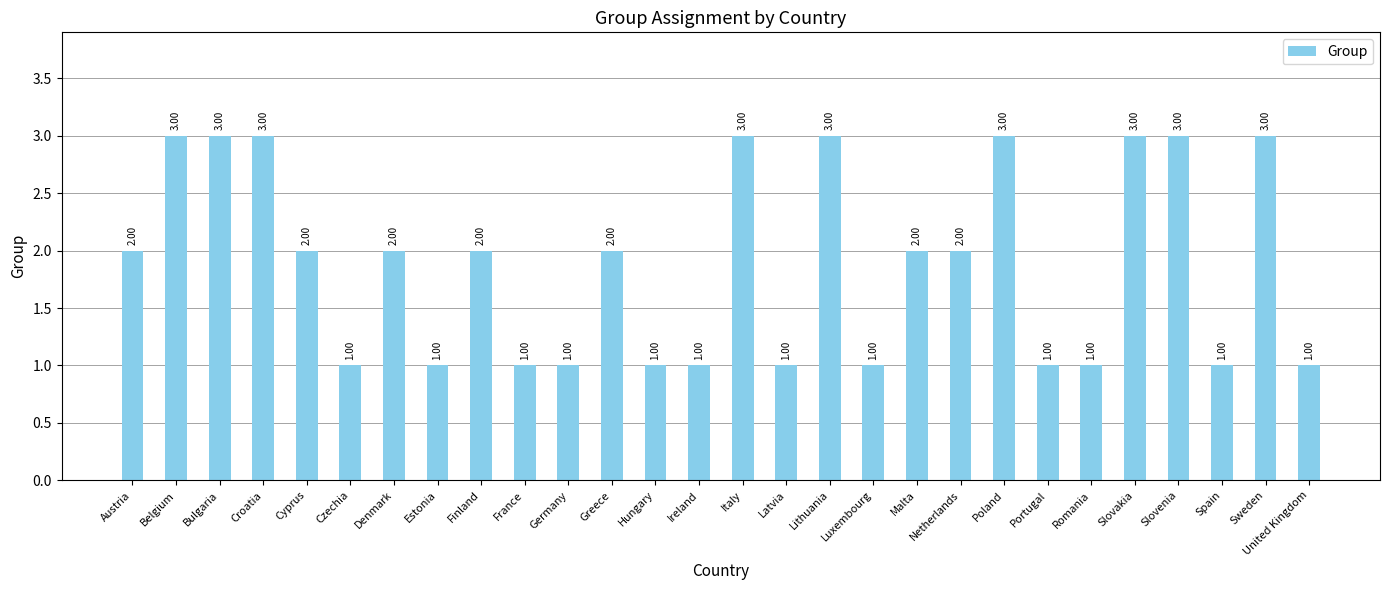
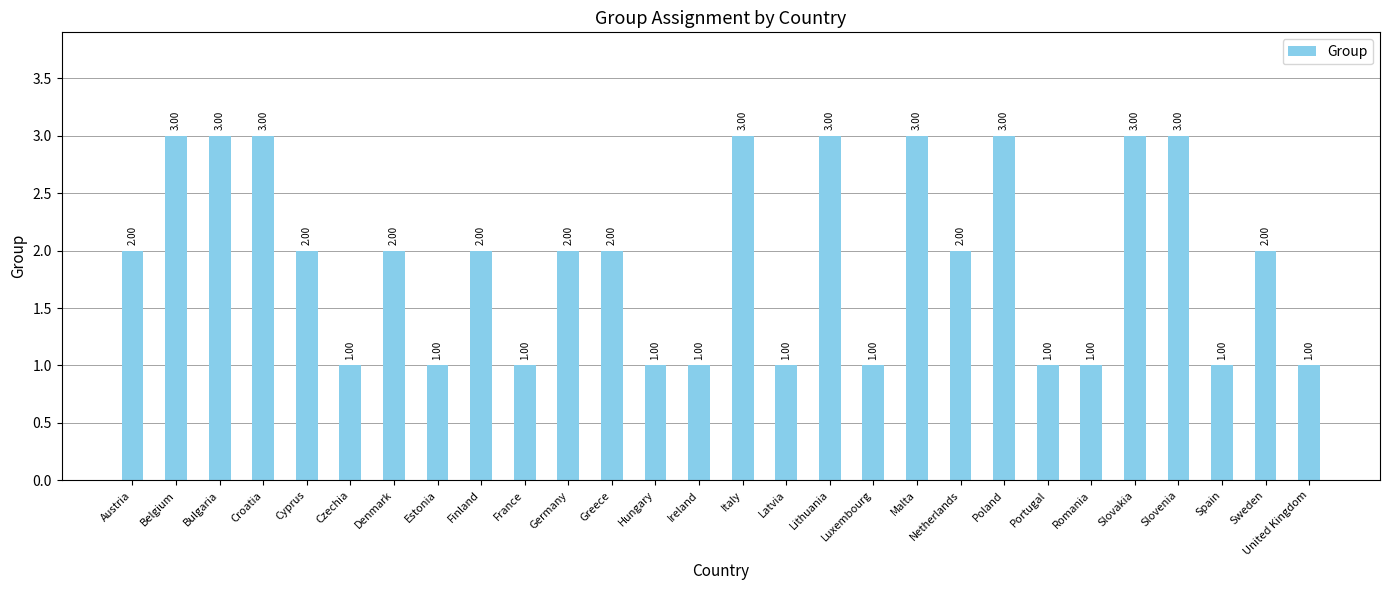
  {
    "Austria": 2.00,
    "Belgium": 3.00,
    "Bulgaria": 3.00,
    "Croatia": 3.00,
    "Cyprus": 2.00,
    "Czechia": 1.00,
    "Denmark": 2.00,
    "Estonia": 1.00,
    "Finland": 2.00,
    "France": 1.00,
-   "Germany": 1.00,
+   "Germany": 2.00,
    "Greece": 2.00,
    "Hungary": 1.00,
    "Ireland": 1.00,
    "Italy": 3.00,
    "Latvia": 1.00,
    "Lithuania": 3.00,
    "Luxembourg": 1.00,
-   "Malta": 2.00,
+   "Malta": 3.00,
    "Netherlands": 2.00,
    "Poland": 3.00,
    "Portugal": 1.00,
    "Romania": 1.00,
    "Slovakia": 3.00,
    "Slovenia": 3.00,
    "Spain": 1.00,
-   "Sweden": 3.00,
+   "Sweden": 2.00,
    "United Kingdom": 1.00
  }
